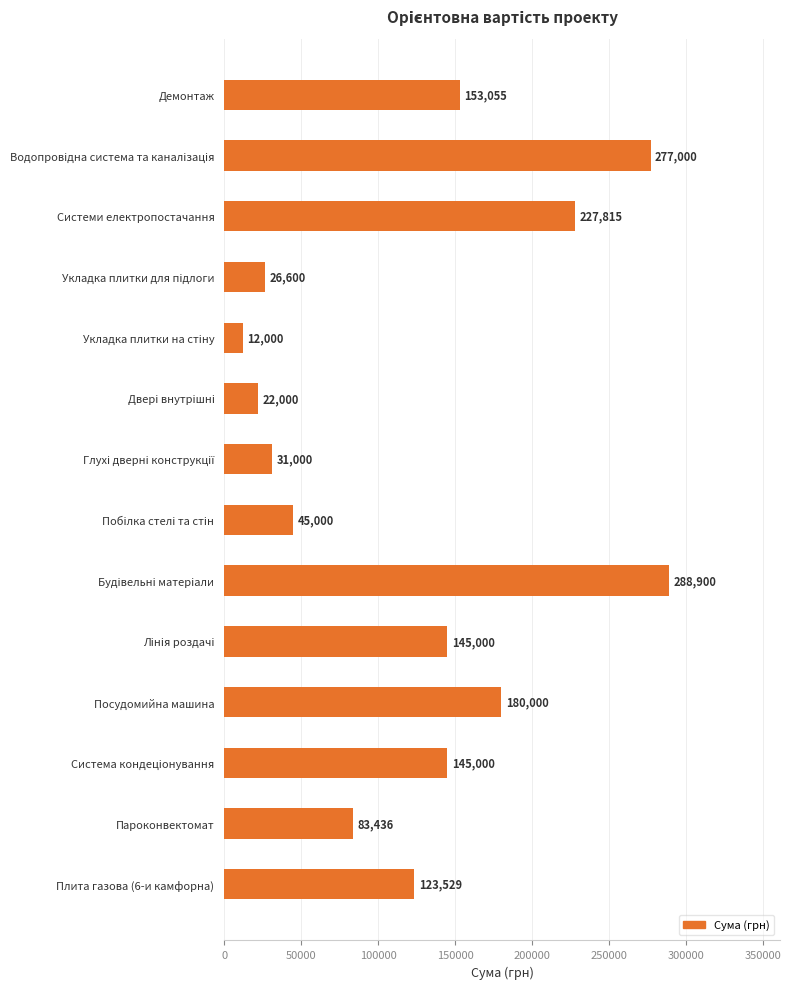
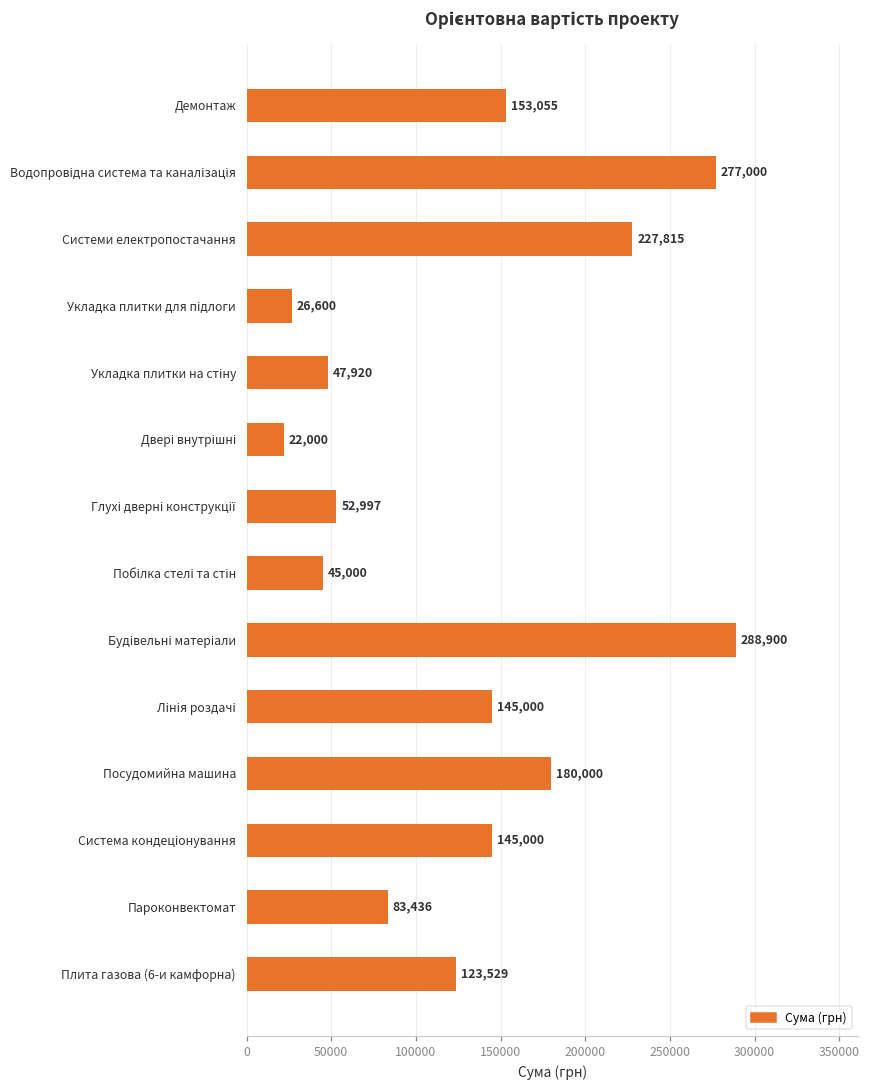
  {
    "Демонтаж": "153,055",
    "Водопровідна система та каналізація": "277,000",
    "Системи електропостачання": "227,815",
    "Укладка плитки для підлоги": "26,600",
-   "Укладка плитки на стіну": "12,000",
+   "Укладка плитки на стіну": "47,920",
    "Двері внутрішні": "22,000",
-   "Глухі дверні конструкції": "31,000",
+   "Глухі дверні конструкції": "52,997",
    "Побілка стелі та стін": "45,000",
    "Будівельні матеріали": "288,900",
    "Лінія роздачі": "145,000",
    "Посудомийна машина": "180,000",
    "Система кондеціонування": "145,000",
    "Пароконвектомат": "83,436",
    "Плита газова (6-и камфорна)": "123,529"
  }
